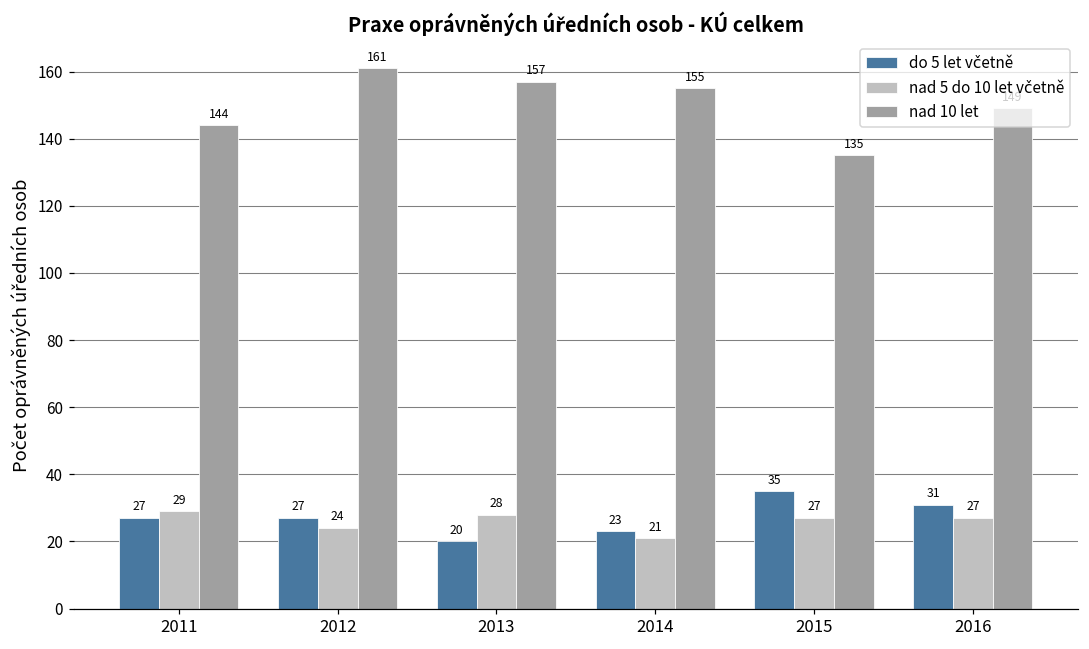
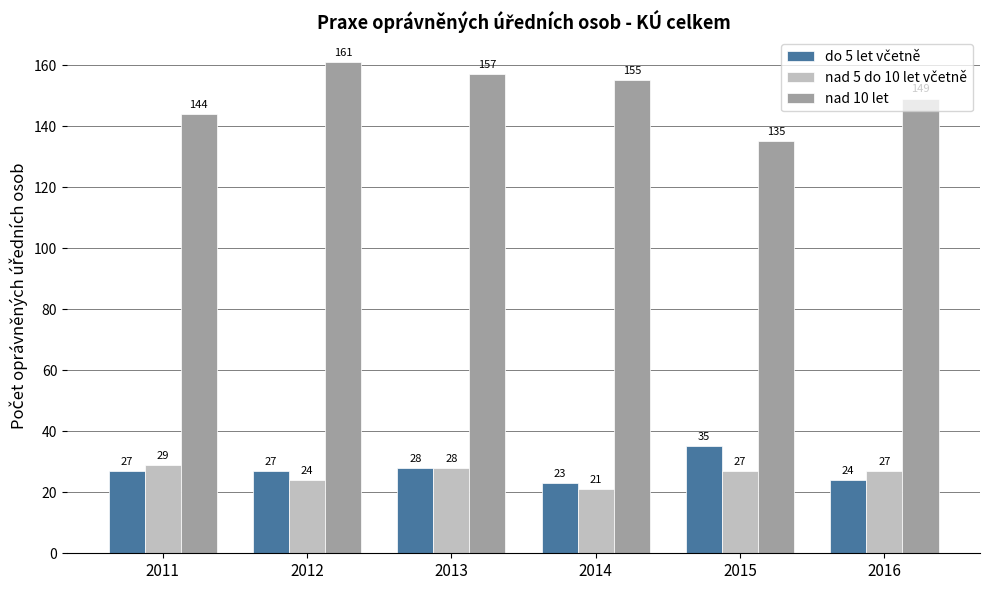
  {
    "do 5 let včetně": {
      "2011": 27,
      "2012": 27,
-     "2013": 20,
+     "2013": 28,
      "2014": 23,
      "2015": 35,
-     "2016": 31
+     "2016": 24
    }
  }
